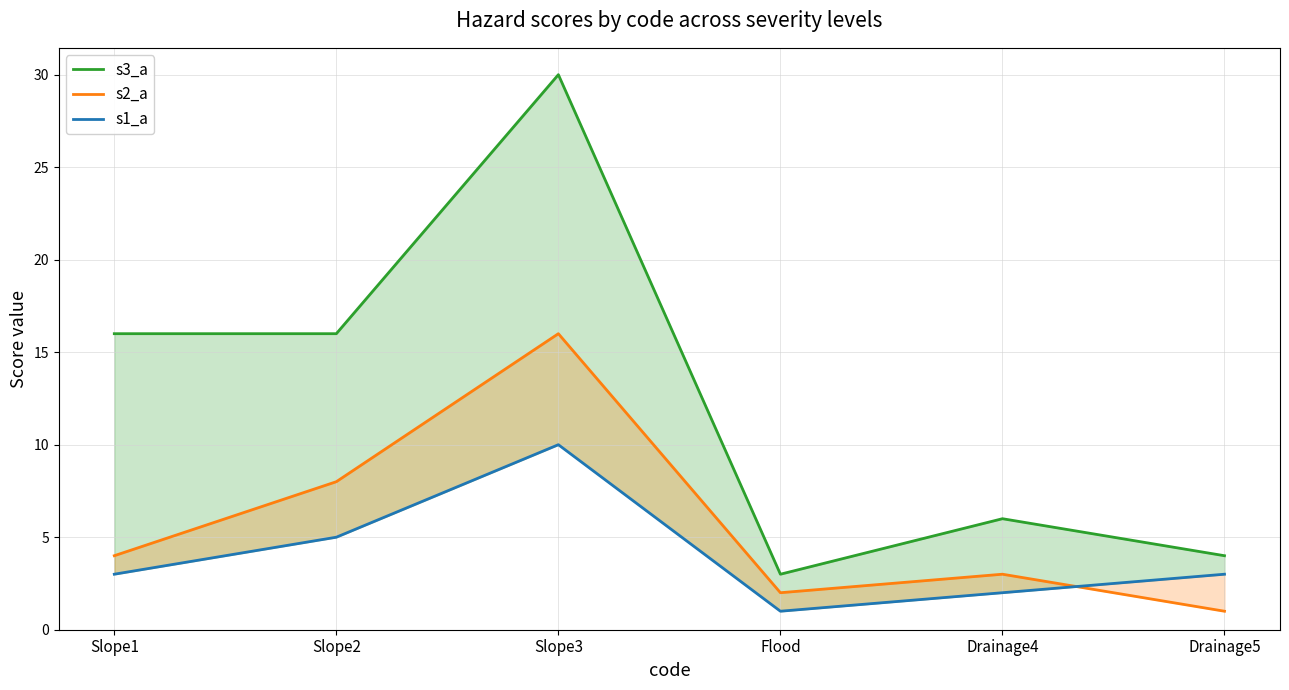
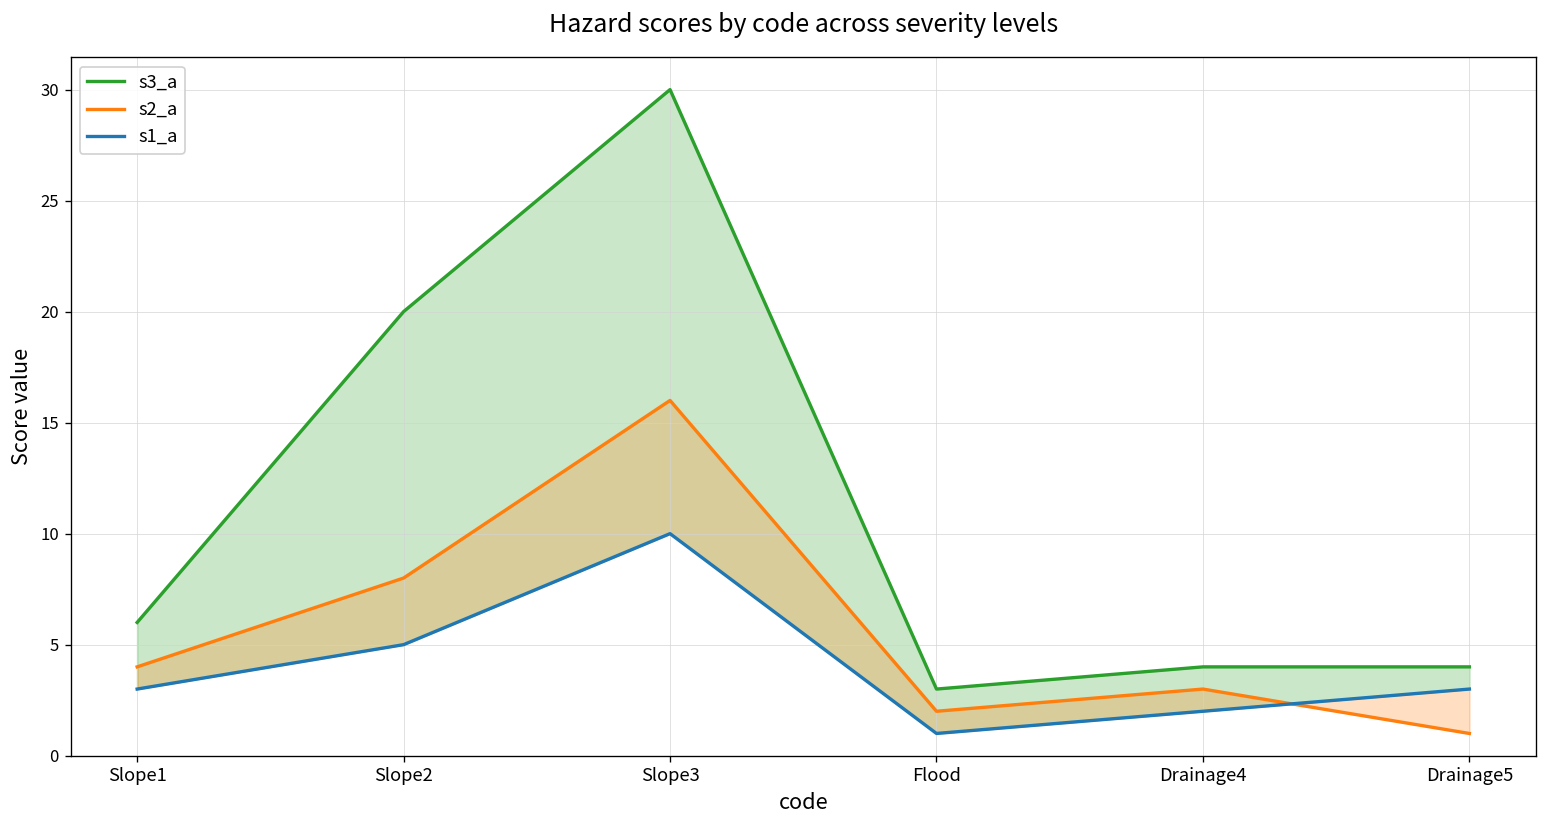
  {
    "s3_a": {
-     "Slope1": 16,
-     "Slope2": 16,
+     "Slope1": 6,
+     "Slope2": 20,
      "Slope3": 30,
      "Flood": 3,
-     "Drainage4": 6,
+     "Drainage4": 4,
      "Drainage5": 4
    },
    "s1_a": {
      "Slope1": 3,
      "Slope2": 5,
      "Slope3": 10,
      "Flood": 1,
      "Drainage4": 2
    }
  }
